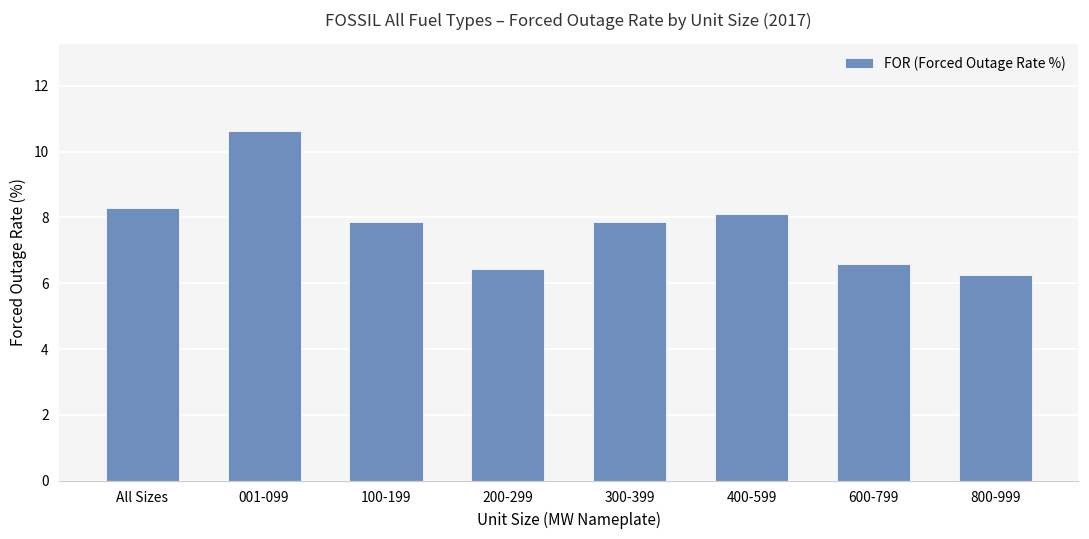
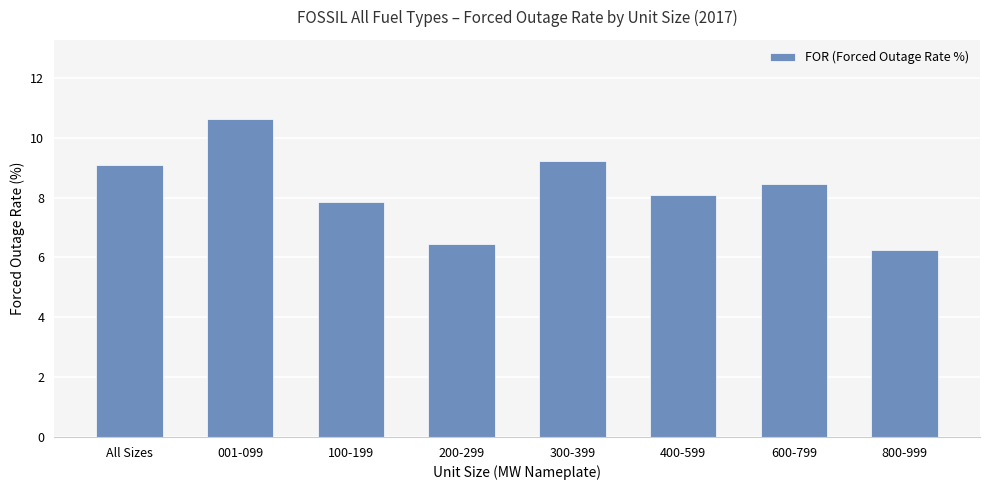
  {
-   "All Sizes": 8.3,
+   "All Sizes": 9.1,
    "001-099": 10.6,
    "100-199": 7.9,
    "200-299": 6.4,
-   "300-399": 7.9,
+   "300-399": 9.2,
    "400-599": 8.1,
-   "600-799": 6.6,
+   "600-799": 8.5,
    "800-999": 6.3
  }
